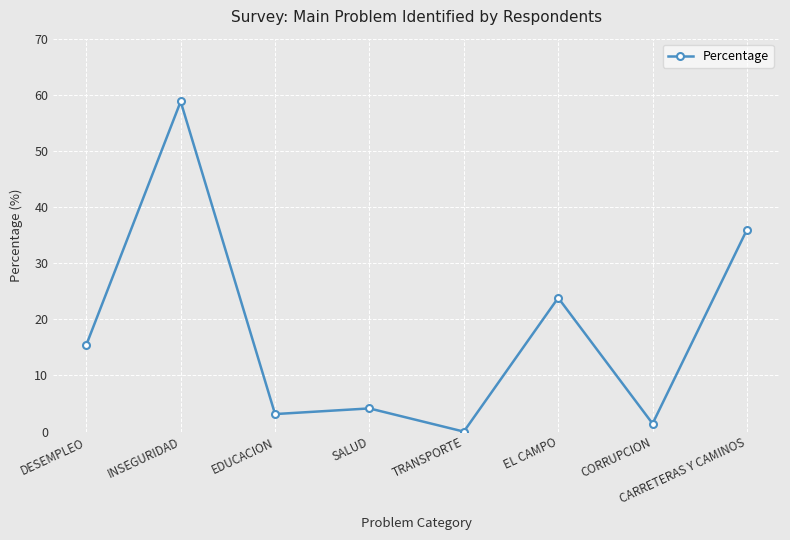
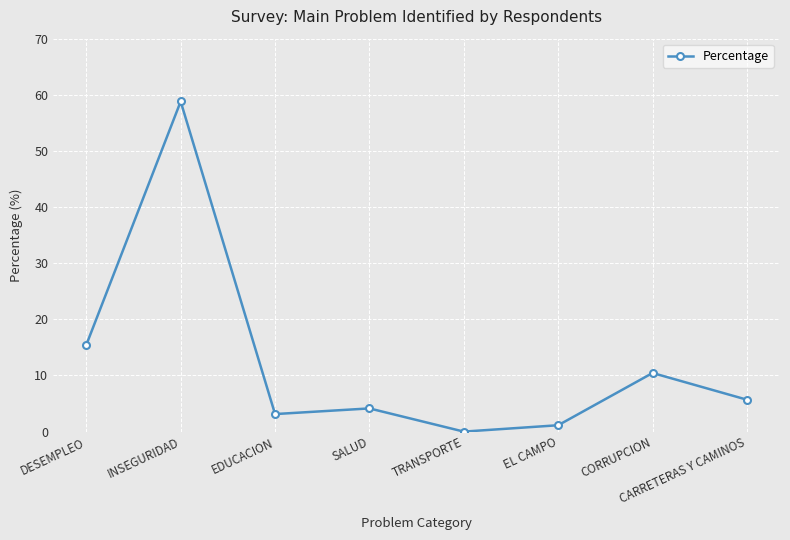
  {
    "DESEMPLEO": 15,
    "INSEGURIDAD": 59,
    "EDUCACION": 3,
    "SALUD": 4,
    "TRANSPORTE": 0,
-   "EL CAMPO": 24,
-   "CORRUPCION": 1,
-   "CARRETERAS Y CAMINOS": 36
+   "EL CAMPO": 1,
+   "CORRUPCION": 10,
+   "CARRETERAS Y CAMINOS": 6
  }
